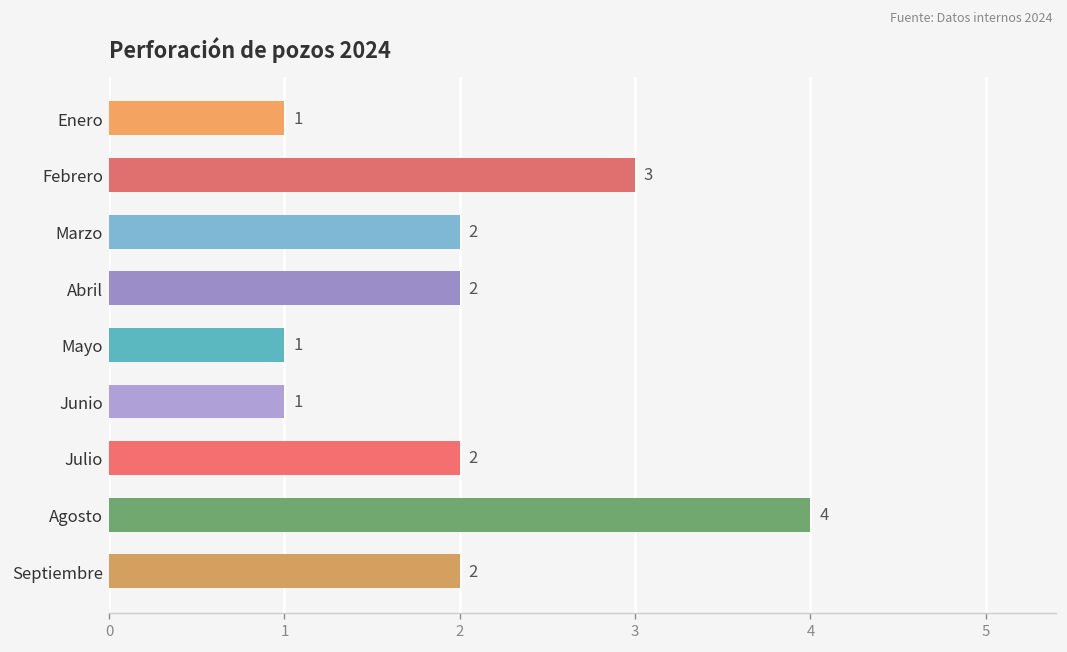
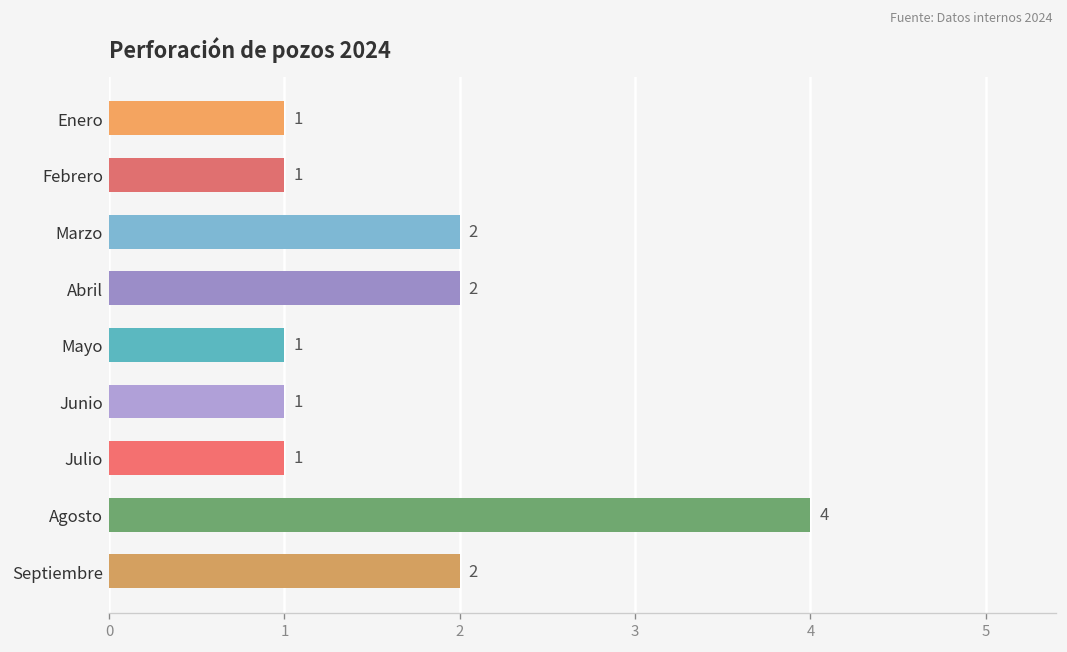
  {
    "Enero": 1,
-   "Febrero": 3,
+   "Febrero": 1,
    "Marzo": 2,
    "Abril": 2,
    "Mayo": 1,
    "Junio": 1,
-   "Julio": 2,
+   "Julio": 1,
    "Agosto": 4,
    "Septiembre": 2
  }
